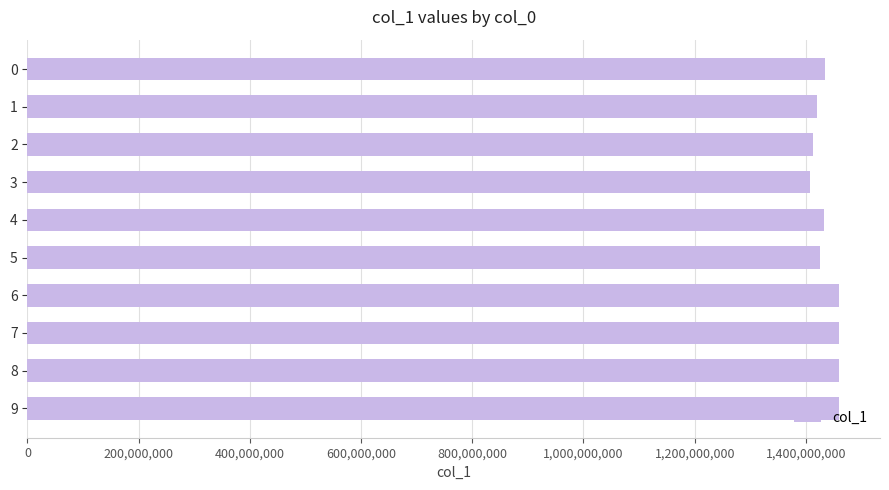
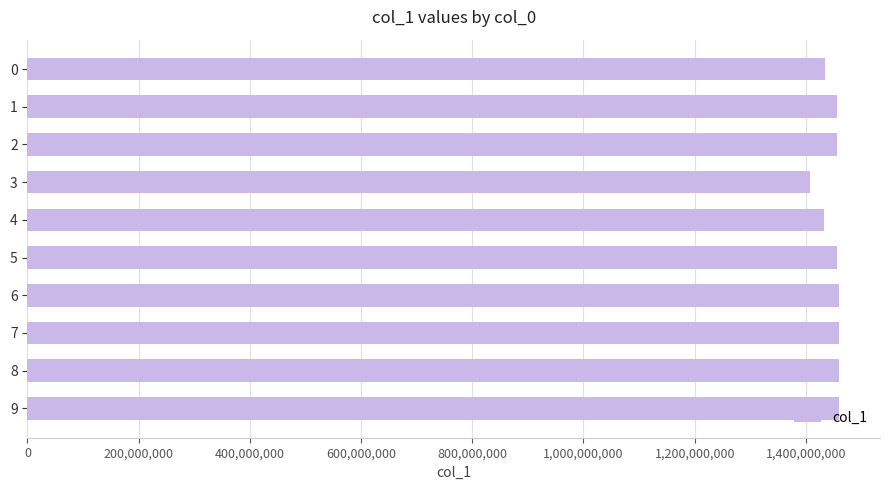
  {
    "0": "1,430,000,000",
-   "1": "1,420,000,000",
-   "2": "1,410,000,000",
+   "1": "1,460,000,000",
+   "2": "1,460,000,000",
    "3": "1,410,000,000",
    "4": "1,430,000,000",
-   "5": "1,430,000,000",
+   "5": "1,460,000,000",
    "6": "1,460,000,000",
    "7": "1,460,000,000",
    "8": "1,460,000,000",
    "9": "1,460,000,000"
  }
